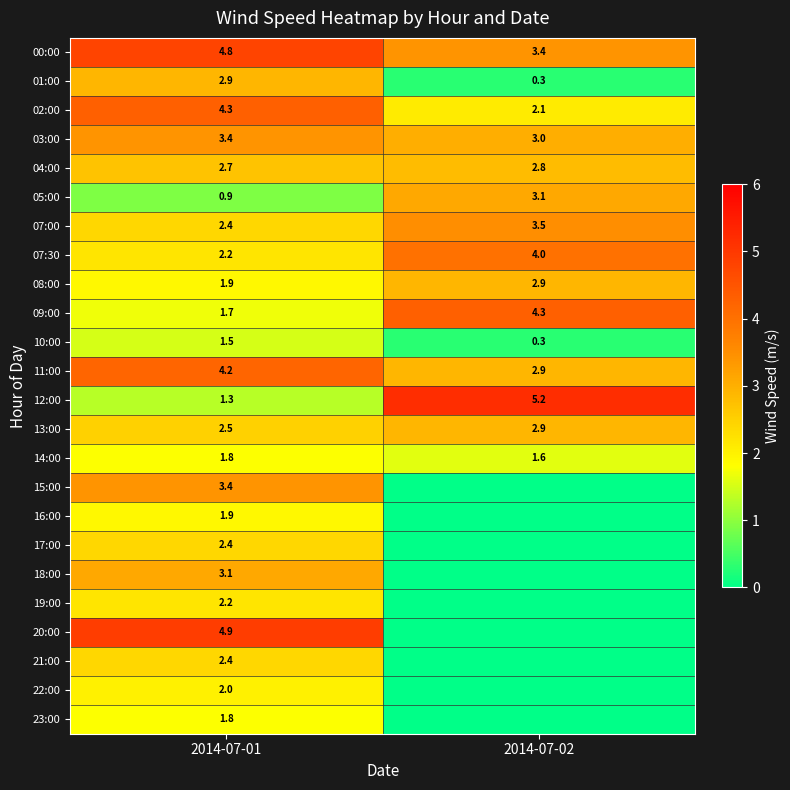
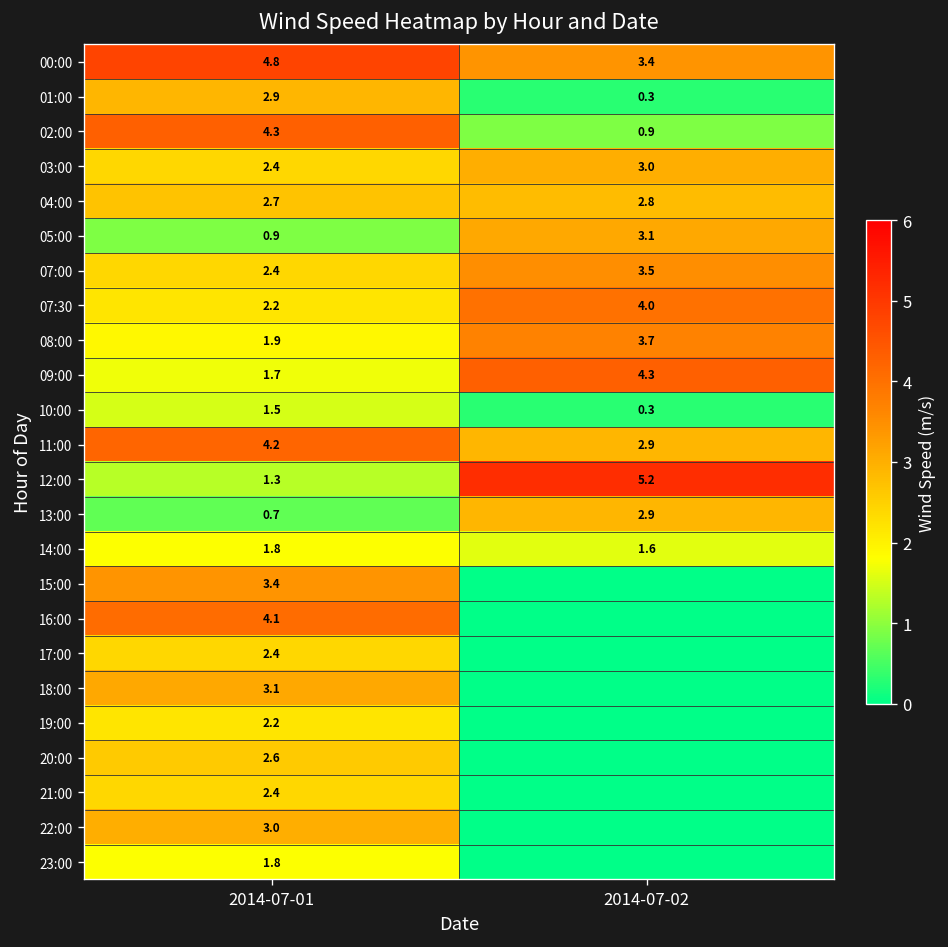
  {
    "00:00": {
      "2014-07-01": 4.8,
      "2014-07-02": 3.4
    },
    "01:00": {
      "2014-07-01": 2.9,
      "2014-07-02": 0.3
    },
    "02:00": {
      "2014-07-01": 4.3,
-     "2014-07-02": 2.1
+     "2014-07-02": 0.9
    },
    "03:00": {
-     "2014-07-01": 3.4,
+     "2014-07-01": 2.4,
      "2014-07-02": 3.0
    },
    "04:00": {
      "2014-07-01": 2.7,
      "2014-07-02": 2.8
    },
    "05:00": {
      "2014-07-01": 0.9,
      "2014-07-02": 3.1
    },
    "07:00": {
      "2014-07-01": 2.4,
      "2014-07-02": 3.5
    },
    "07:30": {
      "2014-07-01": 2.2,
      "2014-07-02": 4.0
    },
    "08:00": {
      "2014-07-01": 1.9,
-     "2014-07-02": 2.9
+     "2014-07-02": 3.7
    },
    "09:00": {
      "2014-07-01": 1.7,
      "2014-07-02": 4.3
    },
    "10:00": {
      "2014-07-01": 1.5,
      "2014-07-02": 0.3
    },
    "11:00": {
      "2014-07-01": 4.2,
      "2014-07-02": 2.9
    },
    "12:00": {
      "2014-07-01": 1.3,
      "2014-07-02": 5.2
    },
    "13:00": {
-     "2014-07-01": 2.5,
+     "2014-07-01": 0.7,
      "2014-07-02": 2.9
    },
    "14:00": {
      "2014-07-01": 1.8,
      "2014-07-02": 1.6
    },
    "15:00": {
      "2014-07-01": 3.4
    },
    "16:00": {
-     "2014-07-01": 1.9
+     "2014-07-01": 4.1
    },
    "17:00": {
      "2014-07-01": 2.4
    },
    "18:00": {
      "2014-07-01": 3.1
    },
    "19:00": {
      "2014-07-01": 2.2
    },
    "20:00": {
-     "2014-07-01": 4.9
+     "2014-07-01": 2.6
    },
    "21:00": {
      "2014-07-01": 2.4
    },
    "22:00": {
-     "2014-07-01": 2.0
+     "2014-07-01": 3.0
    },
    "23:00": {
      "2014-07-01": 1.8
    }
  }
